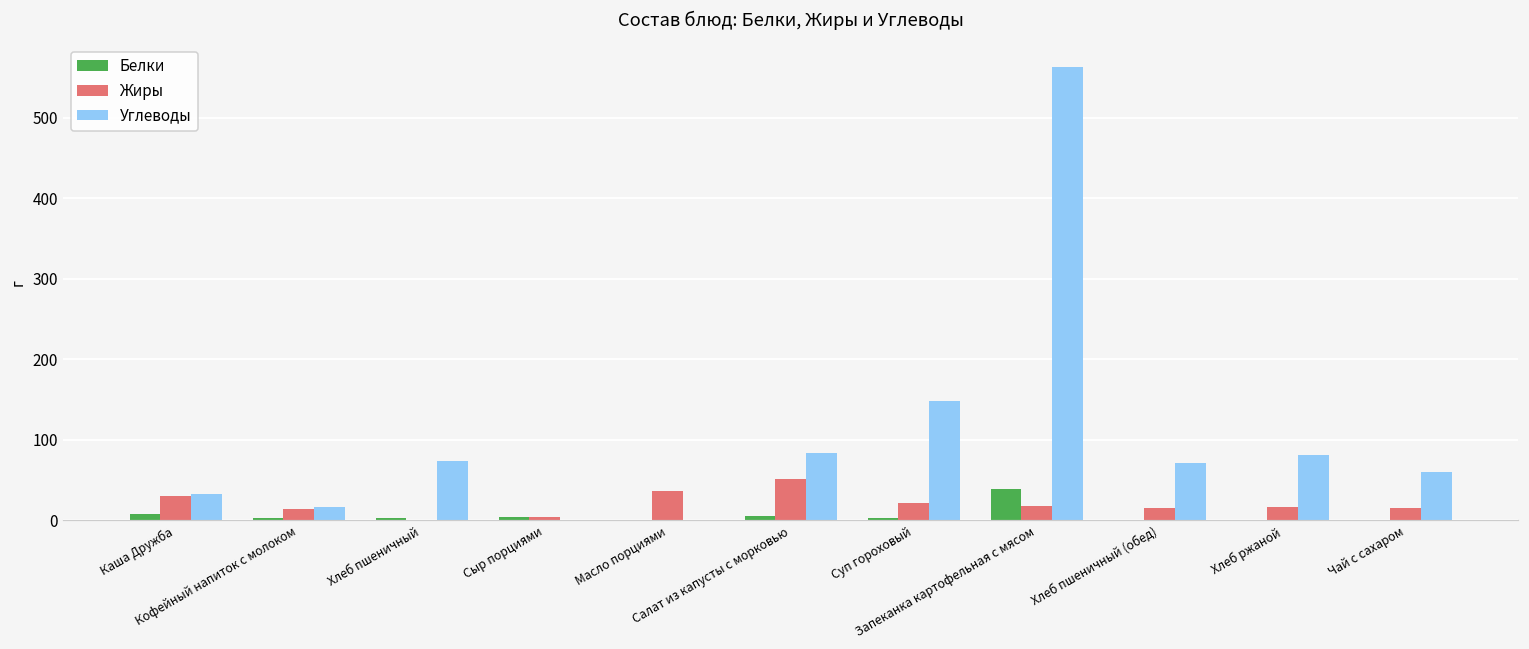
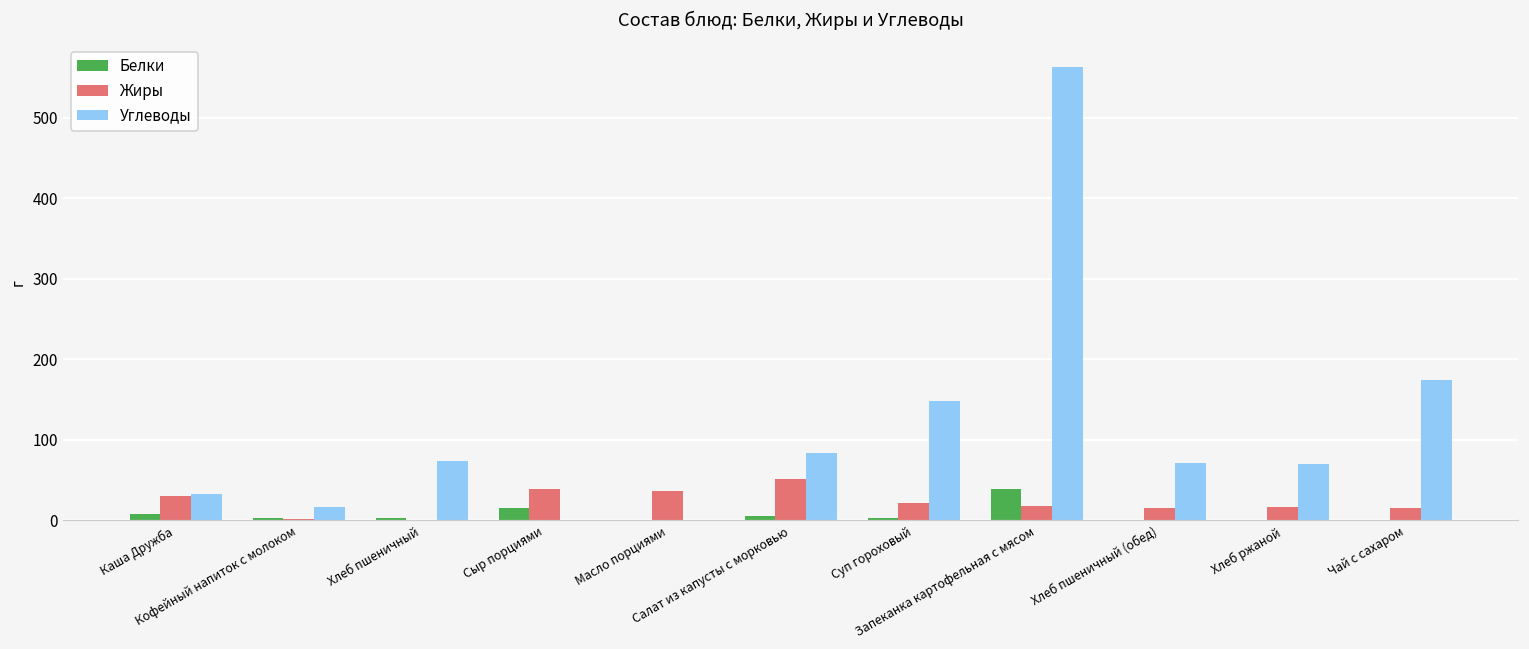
  {
    "Белки": {
      "Каша Дружба": 10,
-     "Сыр порциями": 0,
+     "Сыр порциями": 20,
      "Салат из капусты с морковью": 10,
      "Суп гороховый": 0,
      "Запеканка картофельная с мясом": 40,
      "Чай с сахаром": 0
    },
    "Жиры": {
      "Каша Дружба": 30,
-     "Кофейный напиток с молоком": 10,
-     "Сыр порциями": 0,
+     "Кофейный напиток с молоком": 0,
+     "Сыр порциями": 40,
      "Масло порциями": 40,
      "Салат из капусты с морковью": 50,
      "Суп гороховый": 20,
      "Запеканка картофельная с мясом": 20,
      "Хлеб пшеничный (обед)": 20,
      "Хлеб ржаной": 20,
      "Чай с сахаром": 10
    },
    "Углеводы": {
      "Каша Дружба": 30,
      "Кофейный напиток с молоком": 20,
      "Хлеб пшеничный": 70,
      "Сыр порциями": 0,
      "Салат из капусты с морковью": 80,
      "Суп гороховый": 150,
      "Запеканка картофельная с мясом": 560,
      "Хлеб пшеничный (обед)": 70,
-     "Хлеб ржаной": 80,
-     "Чай с сахаром": 60
+     "Хлеб ржаной": 70,
+     "Чай с сахаром": 170
    }
  }
